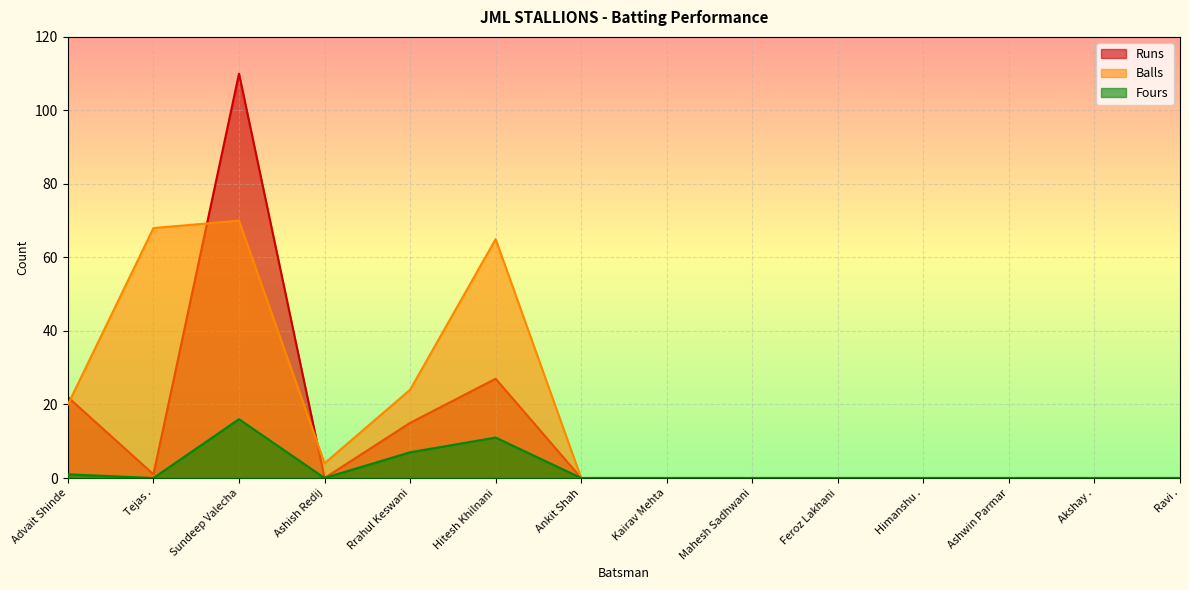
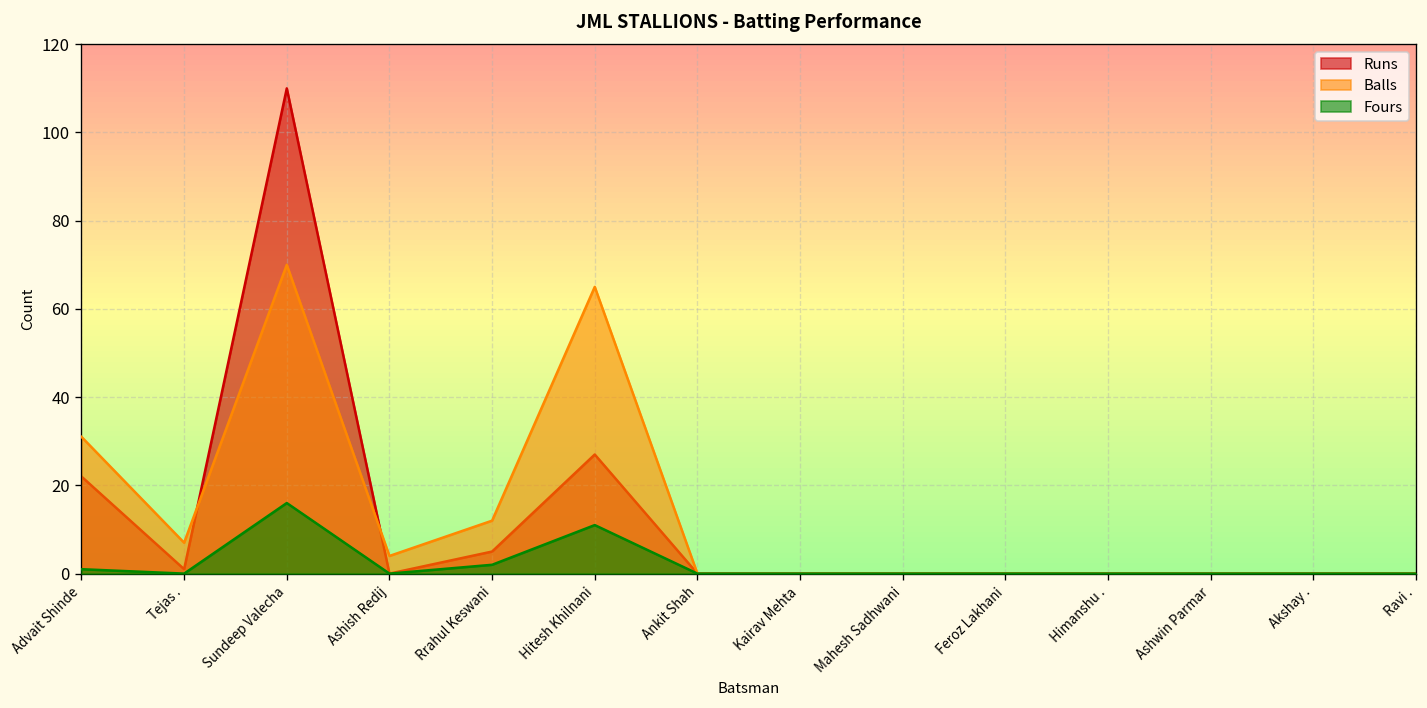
  {
    "Runs": {
      "Advait Shinde": 22,
      "Tejas .": 1,
      "Sundeep Valecha": 110,
-     "Rrahul Keswani": 15,
+     "Rrahul Keswani": 5,
      "Hitesh Khilnani": 27
    },
    "Balls": {
-     "Advait Shinde": 20,
-     "Tejas .": 68,
+     "Advait Shinde": 31,
+     "Tejas .": 7,
      "Sundeep Valecha": 70,
      "Ashish Redij": 4,
-     "Rrahul Keswani": 24,
+     "Rrahul Keswani": 12,
      "Hitesh Khilnani": 65
    },
    "Fours": {
      "Advait Shinde": 1,
      "Tejas .": 0,
      "Sundeep Valecha": 16,
-     "Rrahul Keswani": 7,
+     "Rrahul Keswani": 2,
      "Hitesh Khilnani": 11
    }
  }
